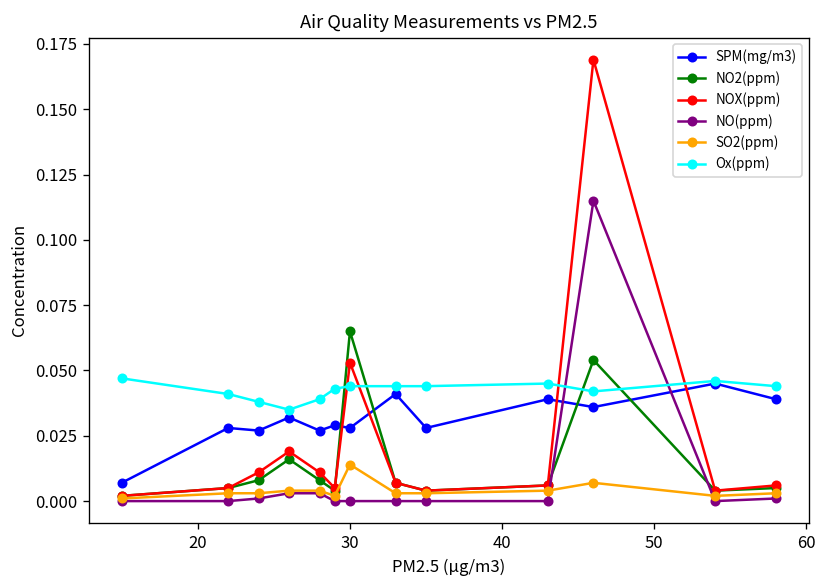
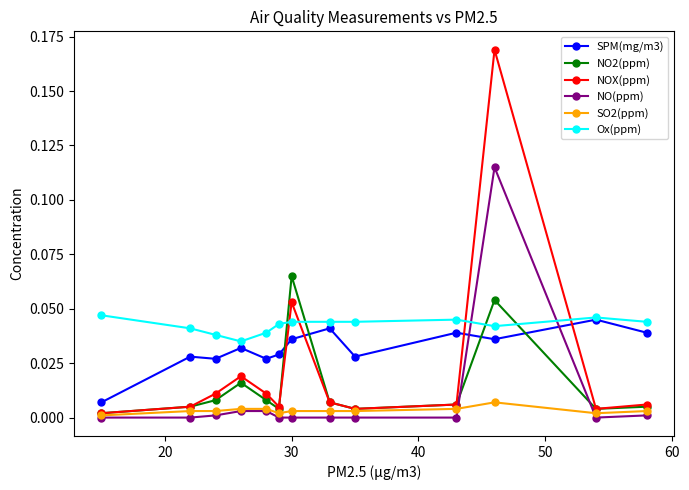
  {
    "SPM(mg/m3)": {
-     "30": 0.028
+     "30": 0.036
    },
    "NO2(ppm)": {
      "30": 0.065
    },
    "NOX(ppm)": {
      "30": 0.053
    },
    "NO(ppm)": {
      "30": 0.000
    },
    "SO2(ppm)": {
-     "30": 0.014
+     "30": 0.003
    },
    "Ox(ppm)": {
      "30": 0.044
    }
  }
